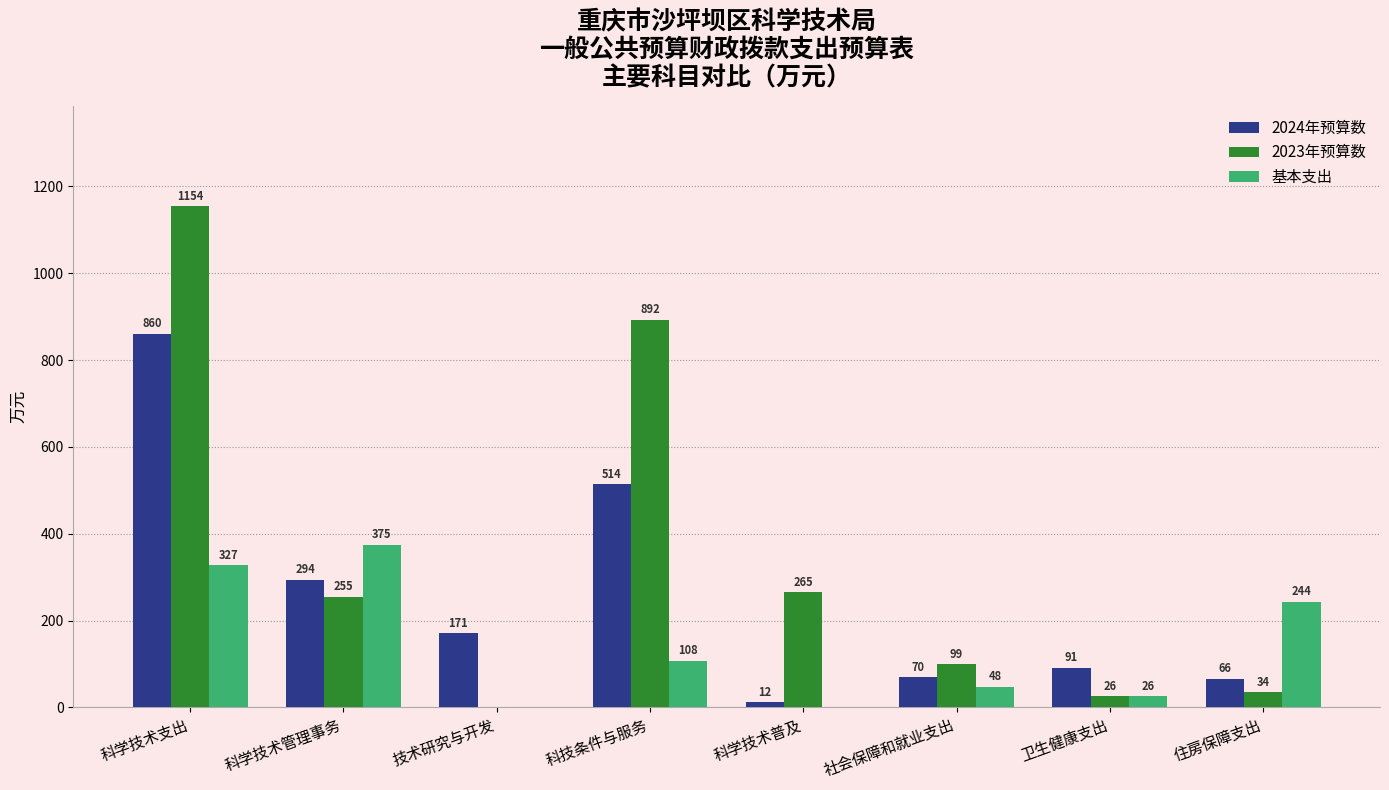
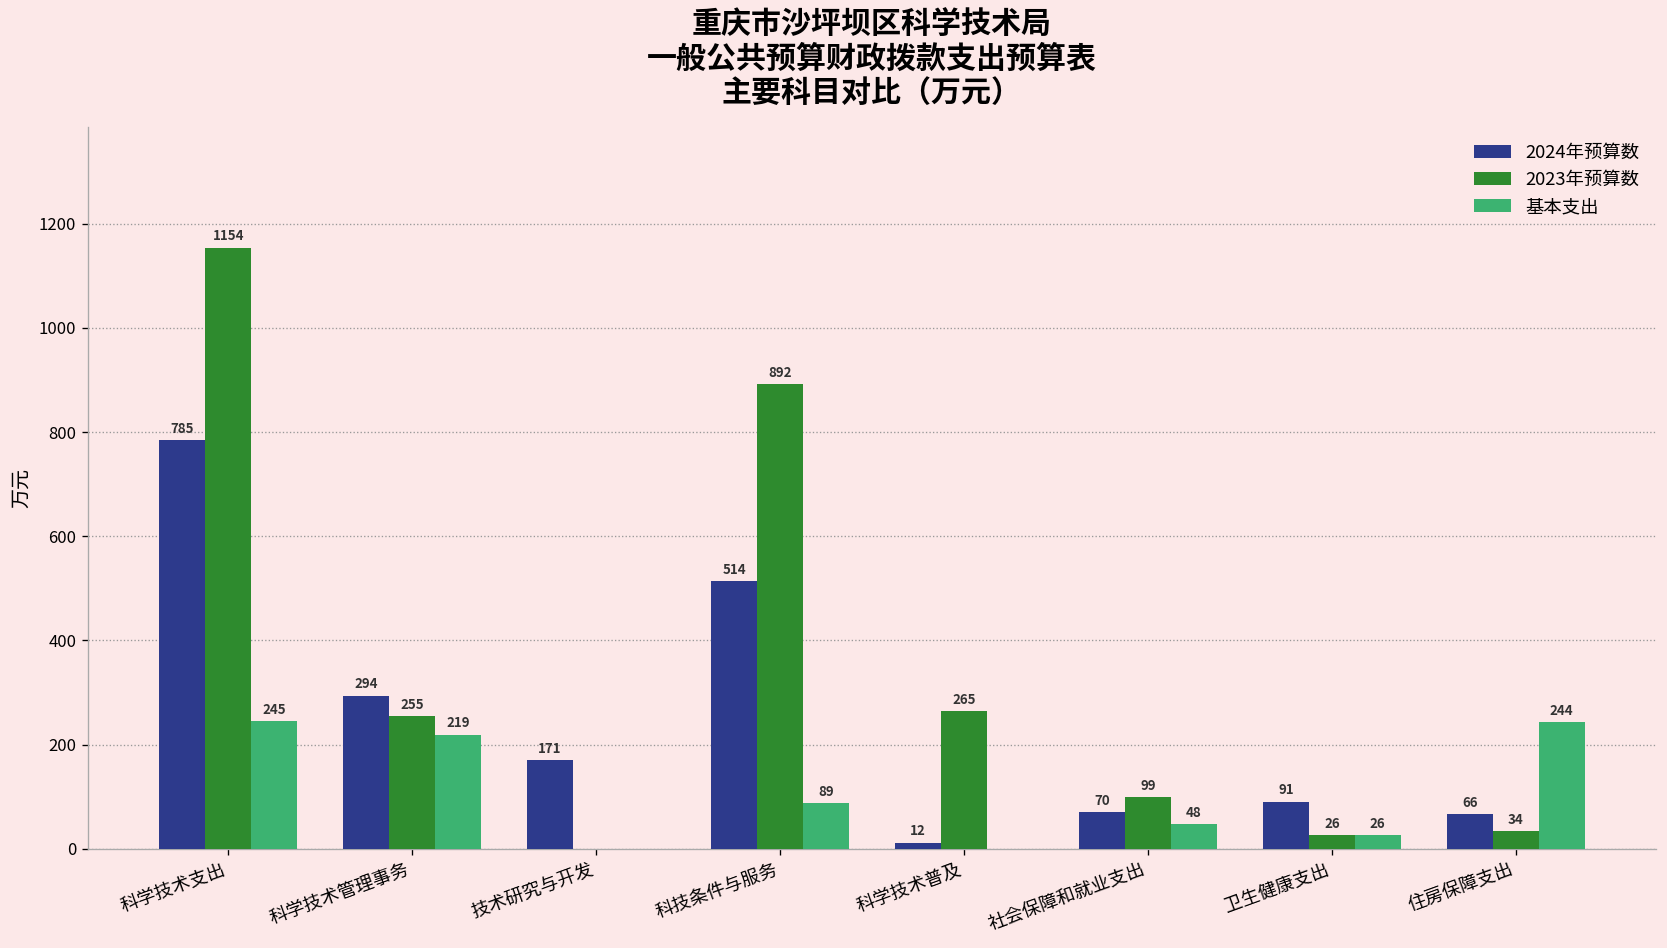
  {
    "2024年预算数": {
-     "科学技术支出": 860,
+     "科学技术支出": 785,
      "科学技术管理事务": 294,
      "技术研究与开发": 171,
      "科技条件与服务": 514,
      "科学技术普及": 12,
      "社会保障和就业支出": 70,
      "卫生健康支出": 91,
      "住房保障支出": 66
    },
    "2023年预算数": {
      "科学技术支出": 1154,
      "科学技术管理事务": 255,
      "科技条件与服务": 892,
      "科学技术普及": 265,
      "社会保障和就业支出": 99,
      "卫生健康支出": 26,
      "住房保障支出": 34
    },
    "基本支出": {
-     "科学技术支出": 327,
-     "科学技术管理事务": 375,
-     "科技条件与服务": 108,
+     "科学技术支出": 245,
+     "科学技术管理事务": 219,
+     "科技条件与服务": 89,
      "社会保障和就业支出": 48,
      "卫生健康支出": 26,
      "住房保障支出": 244
    }
  }
